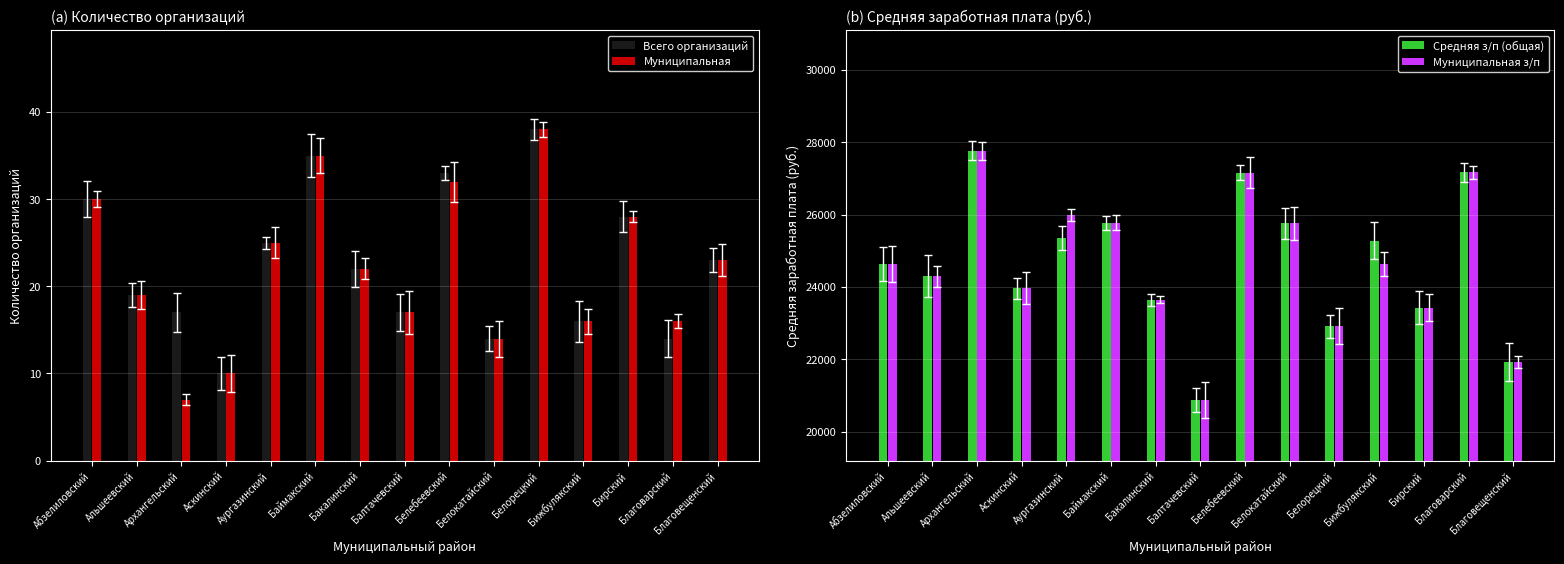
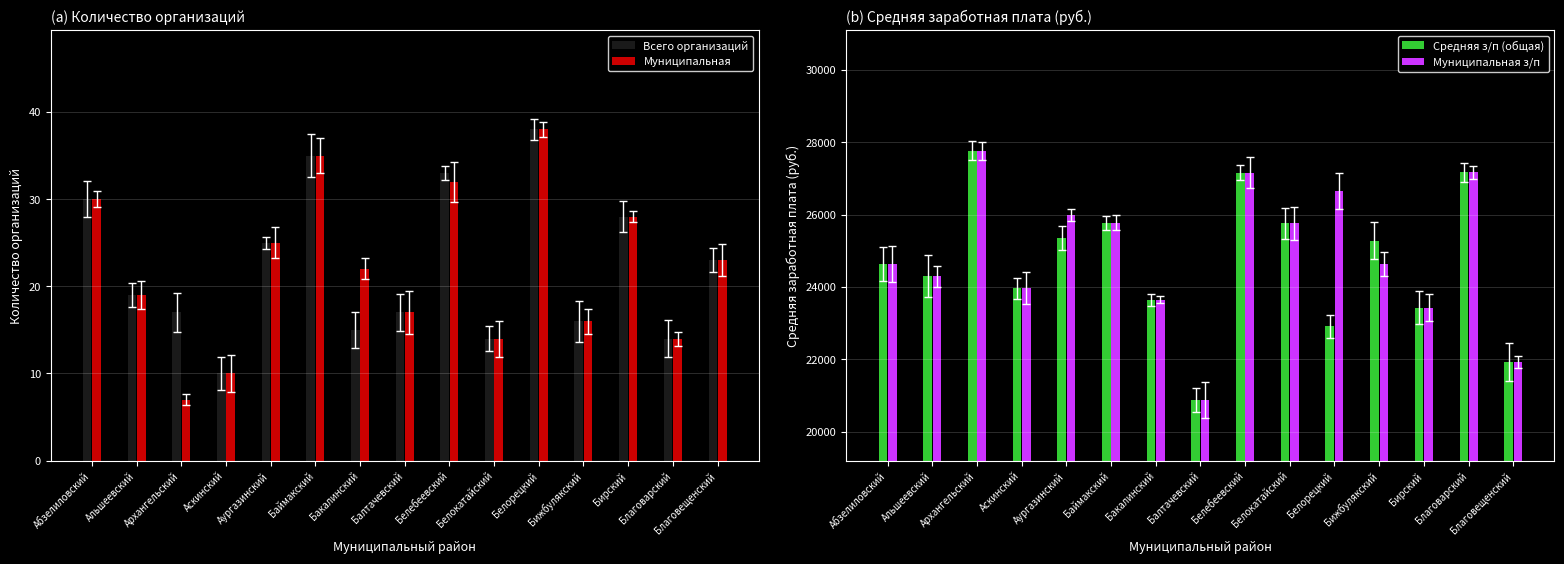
  {
    "(a) Количество организаций": {
      "Всего организаций": {
        "Абзелиловский": 30,
        "Альшеевский": 19,
        "Архангельский": 17,
        "Аскинский": 10,
        "Аургазинский": 25,
        "Баймакский": 35,
-       "Бакалинский": 22,
+       "Бакалинский": 15,
        "Балтачевский": 17,
        "Белебеевский": 33,
        "Белокатайский": 14,
        "Белорецкий": 38,
        "Бижбулякский": 16,
        "Бирский": 28,
        "Благоварский": 14,
        "Благовещенский": 23
      },
      "Муниципальная": {
        "Абзелиловский": 30,
        "Альшеевский": 19,
        "Архангельский": 7,
        "Аскинский": 10,
        "Аургазинский": 25,
        "Баймакский": 35,
        "Бакалинский": 22,
        "Балтачевский": 17,
        "Белебеевский": 32,
        "Белокатайский": 14,
        "Белорецкий": 38,
        "Бижбулякский": 16,
        "Бирский": 28,
-       "Благоварский": 16,
+       "Благоварский": 14,
        "Благовещенский": 23
      }
    },
    "(b) Средняя заработная плата (руб.)": {
      "Средняя з/п (общая)": {
        "Абзелиловский": 24600,
        "Альшеевский": 24300,
        "Архангельский": 27800,
        "Аскинский": 24000,
        "Аургазинский": 25400,
        "Баймакский": 25800,
        "Бакалинский": 23700,
        "Балтачевский": 20900,
        "Белебеевский": 27200,
        "Белокатайский": 25800,
        "Белорецкий": 22900,
        "Бижбулякский": 25300,
        "Бирский": 23400,
        "Благоварский": 27200,
        "Благовещенский": 21900
      },
      "Муниципальная з/п": {
        "Абзелиловский": 24600,
        "Альшеевский": 24300,
        "Архангельский": 27800,
        "Аскинский": 24000,
        "Аургазинский": 26000,
        "Баймакский": 25800,
        "Бакалинский": 23700,
        "Балтачевский": 20900,
        "Белебеевский": 27200,
        "Белокатайский": 25800,
-       "Белорецкий": 22900,
+       "Белорецкий": 26700,
        "Бижбулякский": 24600,
        "Бирский": 23400,
        "Благоварский": 27200,
        "Благовещенский": 21900
      }
    }
  }
